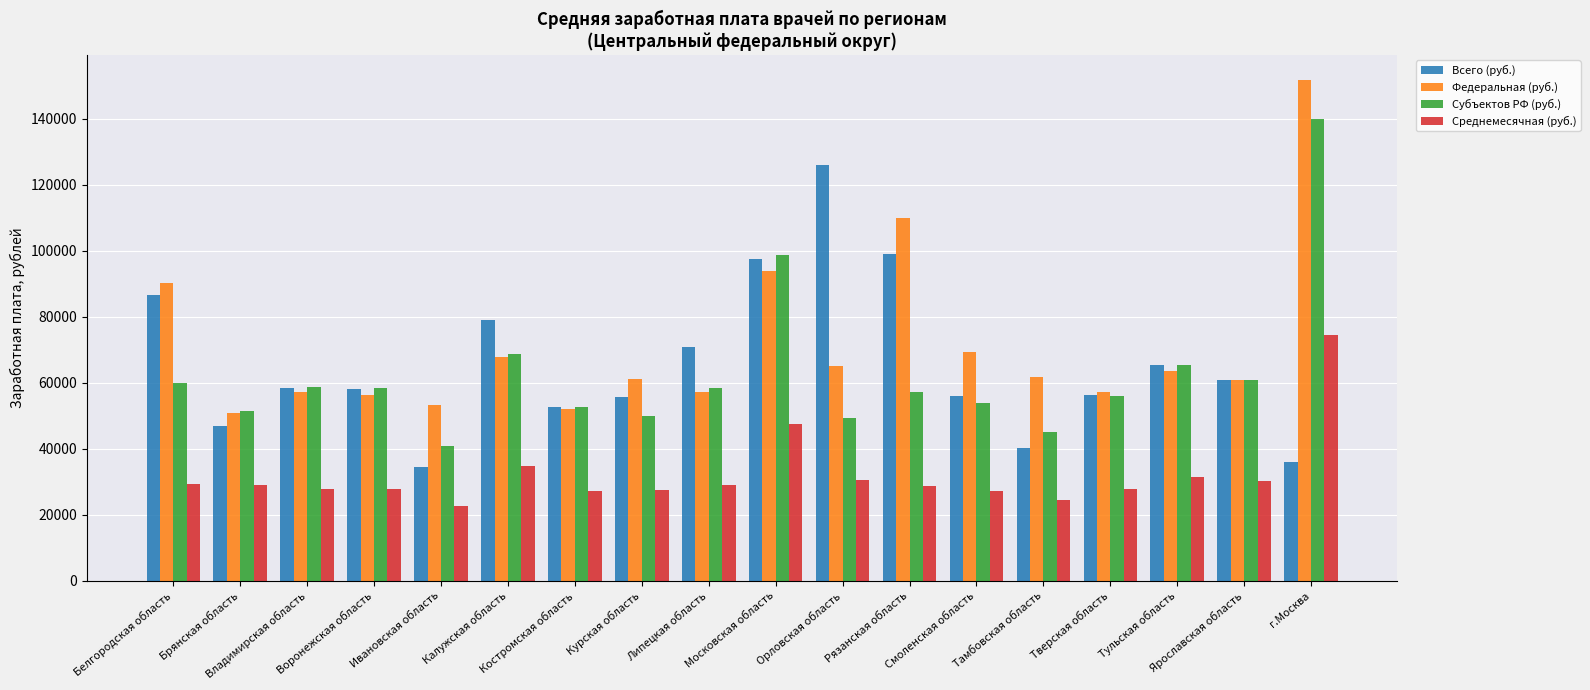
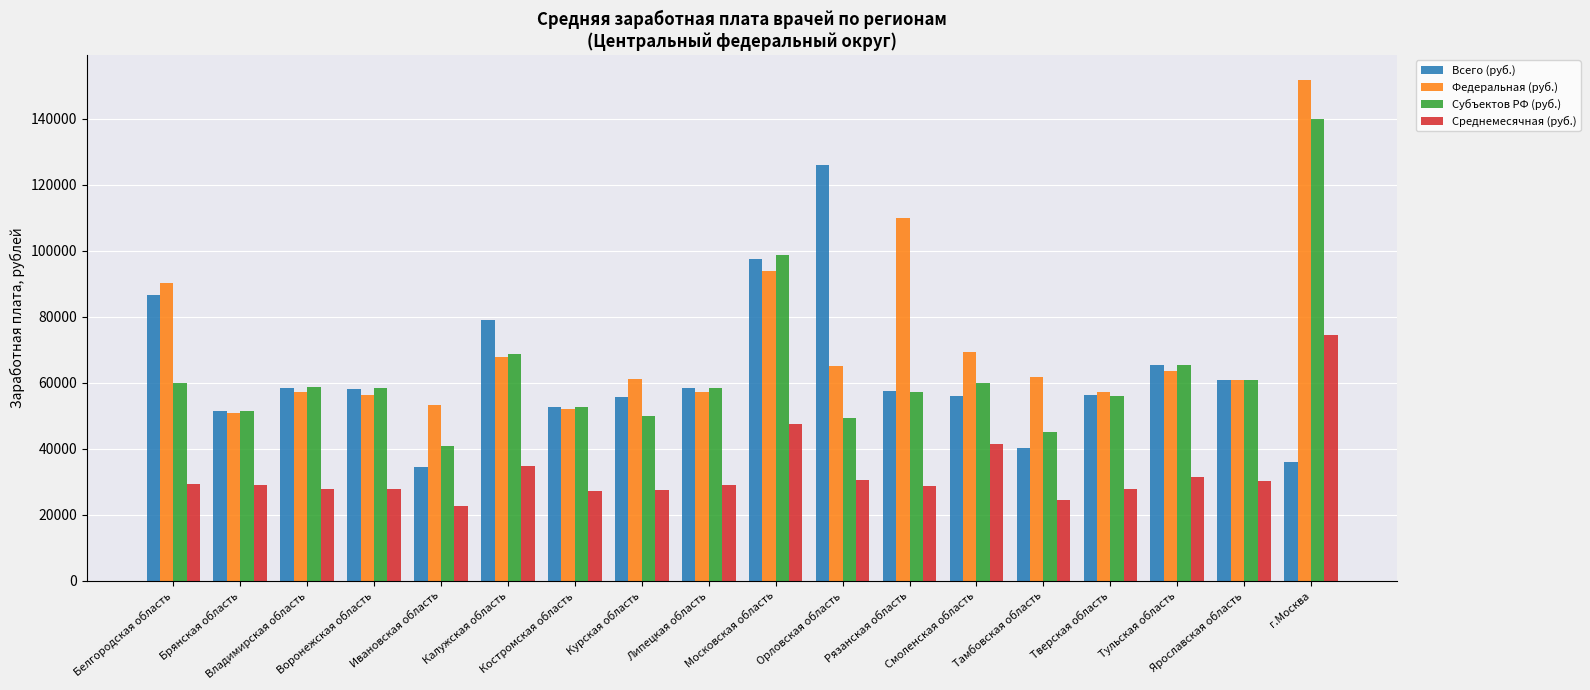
  {
    "Всего (руб.)": {
      "Белгородская область": 87000,
-     "Брянская область": 47000,
+     "Брянская область": 51000,
      "Владимирская область": 59000,
      "Воронежская область": 58000,
      "Ивановская область": 34000,
      "Калужская область": 79000,
      "Костромская область": 53000,
      "Курская область": 56000,
-     "Липецкая область": 71000,
+     "Липецкая область": 58000,
      "Московская область": 98000,
      "Орловская область": 126000,
-     "Рязанская область": 99000,
+     "Рязанская область": 57000,
      "Смоленская область": 56000,
      "Тамбовская область": 40000,
      "Тверская область": 56000,
      "Тульская область": 65000,
      "Ярославская область": 61000,
      "г.Москва": 36000
    },
    "Федеральная (руб.)": {
      "Белгородская область": 90000,
      "Брянская область": 51000,
      "Владимирская область": 57000,
      "Воронежская область": 56000,
      "Ивановская область": 53000,
      "Калужская область": 68000,
      "Костромская область": 52000,
      "Курская область": 61000,
      "Липецкая область": 57000,
      "Московская область": 94000,
      "Орловская область": 65000,
      "Рязанская область": 110000,
      "Смоленская область": 69000,
      "Тамбовская область": 62000,
      "Тверская область": 57000,
      "Тульская область": 63000,
      "Ярославская область": 61000,
      "г.Москва": 152000
    },
    "Субъектов РФ (руб.)": {
      "Белгородская область": 60000,
      "Брянская область": 51000,
      "Владимирская область": 59000,
      "Воронежская область": 58000,
      "Ивановская область": 41000,
      "Калужская область": 69000,
      "Костромская область": 53000,
      "Курская область": 50000,
      "Липецкая область": 58000,
      "Московская область": 99000,
      "Орловская область": 49000,
      "Рязанская область": 57000,
-     "Смоленская область": 54000,
+     "Смоленская область": 60000,
      "Тамбовская область": 45000,
      "Тверская область": 56000,
      "Тульская область": 65000,
      "Ярославская область": 61000,
      "г.Москва": 140000
    },
    "Среднемесячная (руб.)": {
      "Белгородская область": 29000,
      "Брянская область": 29000,
      "Владимирская область": 28000,
      "Воронежская область": 28000,
      "Ивановская область": 23000,
      "Калужская область": 35000,
      "Костромская область": 27000,
      "Курская область": 27000,
      "Липецкая область": 29000,
      "Московская область": 47000,
      "Орловская область": 31000,
      "Рязанская область": 29000,
-     "Смоленская область": 27000,
+     "Смоленская область": 41000,
      "Тамбовская область": 25000,
      "Тверская область": 28000,
      "Тульская область": 31000,
      "Ярославская область": 30000,
      "г.Москва": 74000
    }
  }
